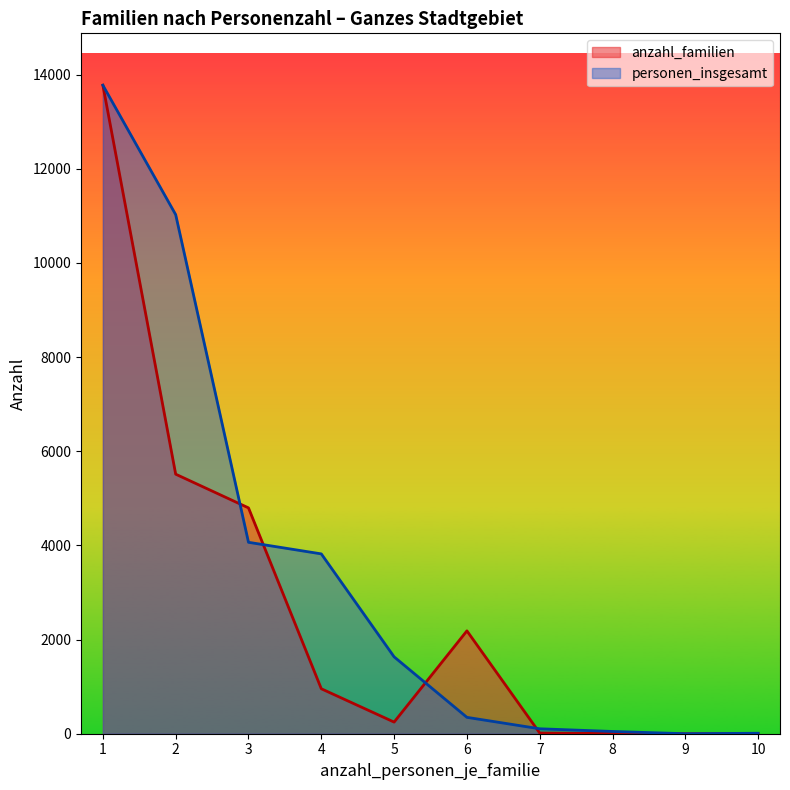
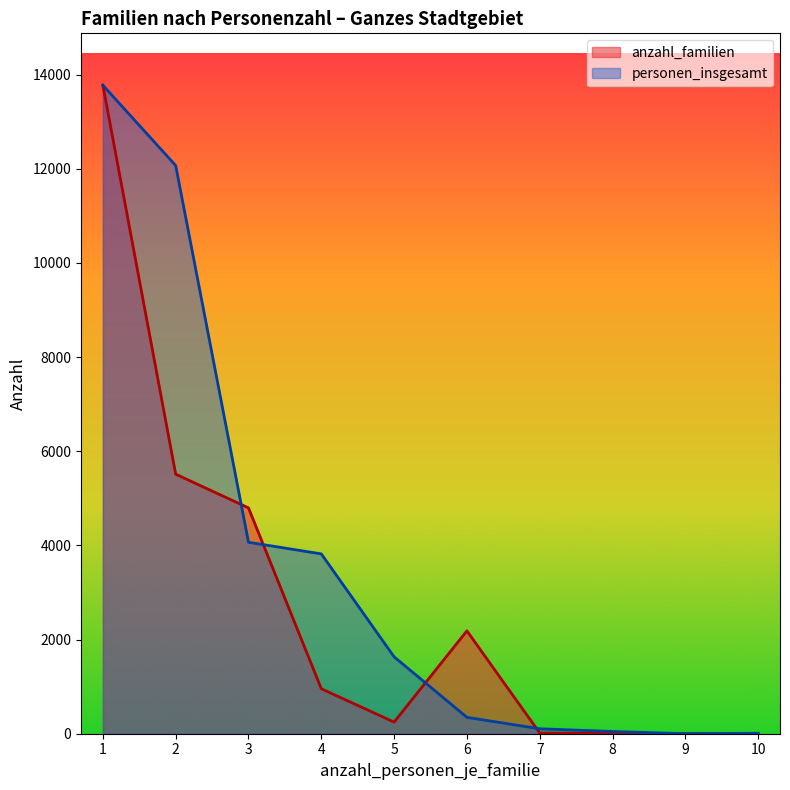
  {
    "anzahl_familien": {
      "2": 5500,
      "3": 4800,
      "4": 1000,
      "5": 200,
      "6": 2200,
      "7": 0
    },
    "personen_insgesamt": {
-     "2": 11000,
+     "2": 12100,
      "3": 4100,
      "4": 3800,
      "5": 1600,
      "6": 300,
      "7": 100
    }
  }
